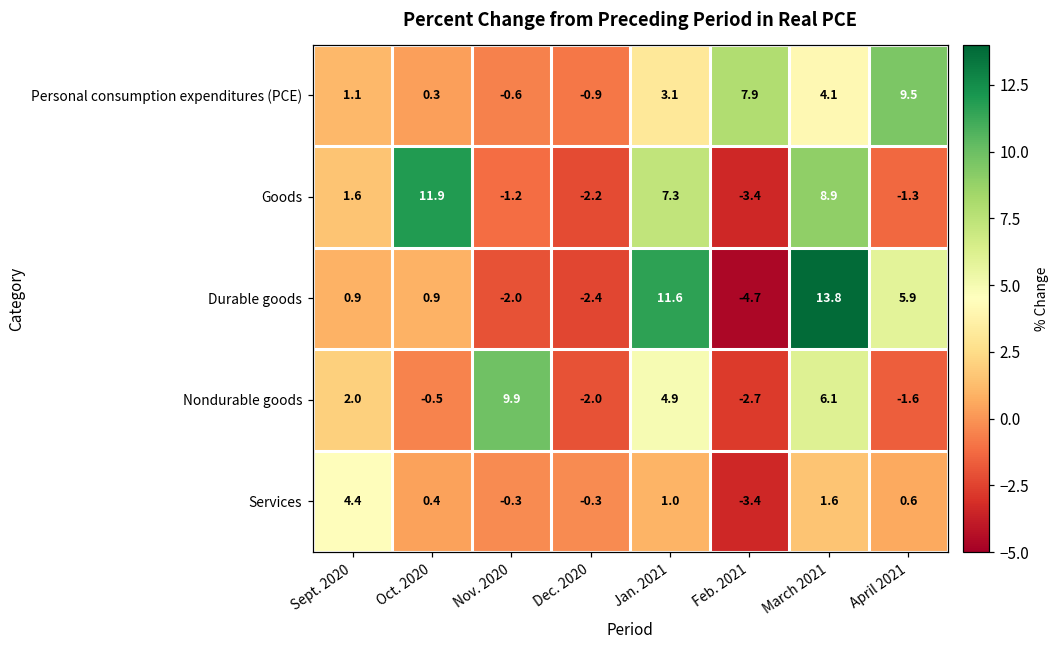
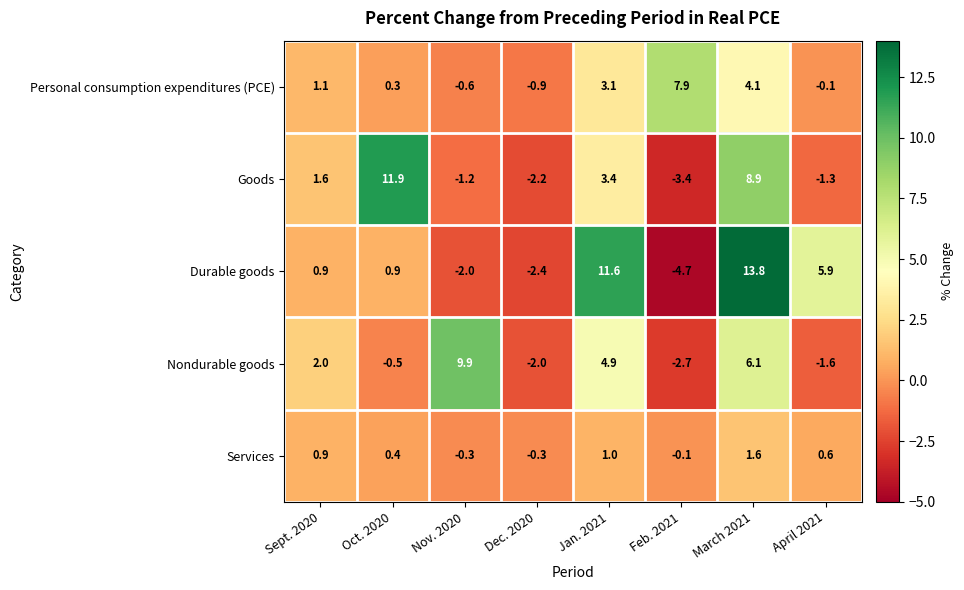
  {
    "Personal consumption expenditures (PCE)": {
      "Sept. 2020": 1.1,
      "Oct. 2020": 0.3,
      "Nov. 2020": -0.6,
      "Dec. 2020": -0.9,
      "Jan. 2021": 3.1,
      "Feb. 2021": 7.9,
      "March 2021": 4.1,
-     "April 2021": 9.5
+     "April 2021": -0.1
    },
    "Goods": {
      "Sept. 2020": 1.6,
      "Oct. 2020": 11.9,
      "Nov. 2020": -1.2,
      "Dec. 2020": -2.2,
-     "Jan. 2021": 7.3,
+     "Jan. 2021": 3.4,
      "Feb. 2021": -3.4,
      "March 2021": 8.9,
      "April 2021": -1.3
    },
    "Durable goods": {
      "Sept. 2020": 0.9,
      "Oct. 2020": 0.9,
      "Nov. 2020": -2.0,
      "Dec. 2020": -2.4,
      "Jan. 2021": 11.6,
      "Feb. 2021": -4.7,
      "March 2021": 13.8,
      "April 2021": 5.9
    },
    "Nondurable goods": {
      "Sept. 2020": 2.0,
      "Oct. 2020": -0.5,
      "Nov. 2020": 9.9,
      "Dec. 2020": -2.0,
      "Jan. 2021": 4.9,
      "Feb. 2021": -2.7,
      "March 2021": 6.1,
      "April 2021": -1.6
    },
    "Services": {
-     "Sept. 2020": 4.4,
+     "Sept. 2020": 0.9,
      "Oct. 2020": 0.4,
      "Nov. 2020": -0.3,
      "Dec. 2020": -0.3,
      "Jan. 2021": 1.0,
-     "Feb. 2021": -3.4,
+     "Feb. 2021": -0.1,
      "March 2021": 1.6,
      "April 2021": 0.6
    }
  }
